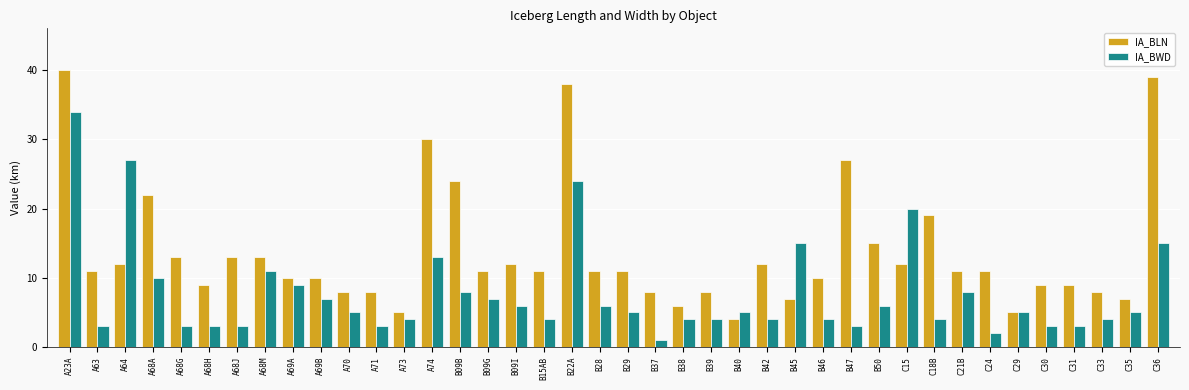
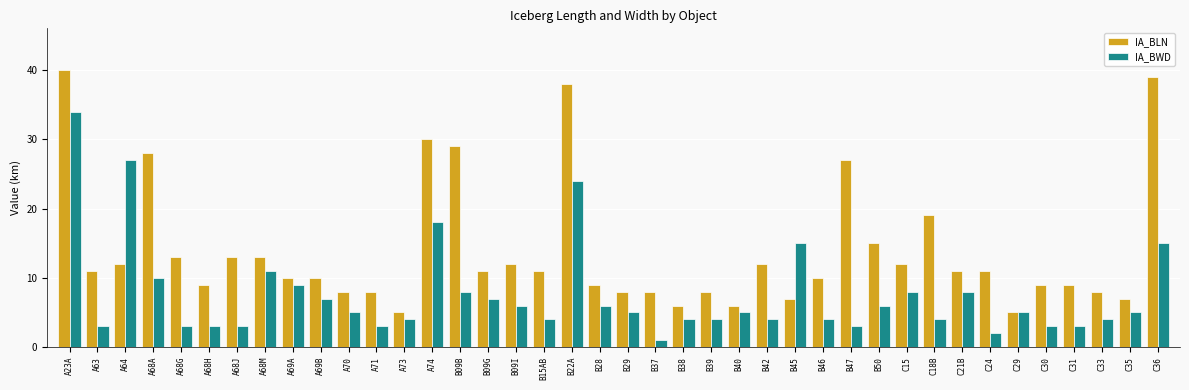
  {
    "IA_BLN": {
      "A23A": 40,
      "A63": 11,
      "A64": 12,
-     "A68A": 22,
+     "A68A": 28,
      "A68G": 13,
      "A68H": 9,
      "A68J": 13,
      "A68M": 13,
      "A69A": 10,
      "A69B": 10,
      "A70": 8,
      "A71": 8,
      "A73": 5,
      "A74": 30,
-     "B09B": 24,
+     "B09B": 29,
      "B09G": 11,
      "B09I": 12,
      "B15AB": 11,
      "B22A": 38,
-     "B28": 11,
-     "B29": 11,
+     "B28": 9,
+     "B29": 8,
      "B37": 8,
      "B38": 6,
      "B39": 8,
-     "B40": 4,
+     "B40": 6,
      "B42": 12,
      "B45": 7,
      "B46": 10,
      "B47": 27,
      "B50": 15,
      "C15": 12,
      "C18B": 19,
      "C21B": 11,
      "C24": 11,
      "C29": 5,
      "C30": 9,
      "C31": 9,
      "C33": 8,
      "C35": 7,
      "C36": 39
    },
    "IA_BWD": {
      "A23A": 34,
      "A63": 3,
      "A64": 27,
      "A68A": 10,
      "A68G": 3,
      "A68H": 3,
      "A68J": 3,
      "A68M": 11,
      "A69A": 9,
      "A69B": 7,
      "A70": 5,
      "A71": 3,
      "A73": 4,
-     "A74": 13,
+     "A74": 18,
      "B09B": 8,
      "B09G": 7,
      "B09I": 6,
      "B15AB": 4,
      "B22A": 24,
      "B28": 6,
      "B29": 5,
      "B37": 1,
      "B38": 4,
      "B39": 4,
      "B40": 5,
      "B42": 4,
      "B45": 15,
      "B46": 4,
      "B47": 3,
      "B50": 6,
-     "C15": 20,
+     "C15": 8,
      "C18B": 4,
      "C21B": 8,
      "C24": 2,
      "C29": 5,
      "C30": 3,
      "C31": 3,
      "C33": 4,
      "C35": 5,
      "C36": 15
    }
  }
